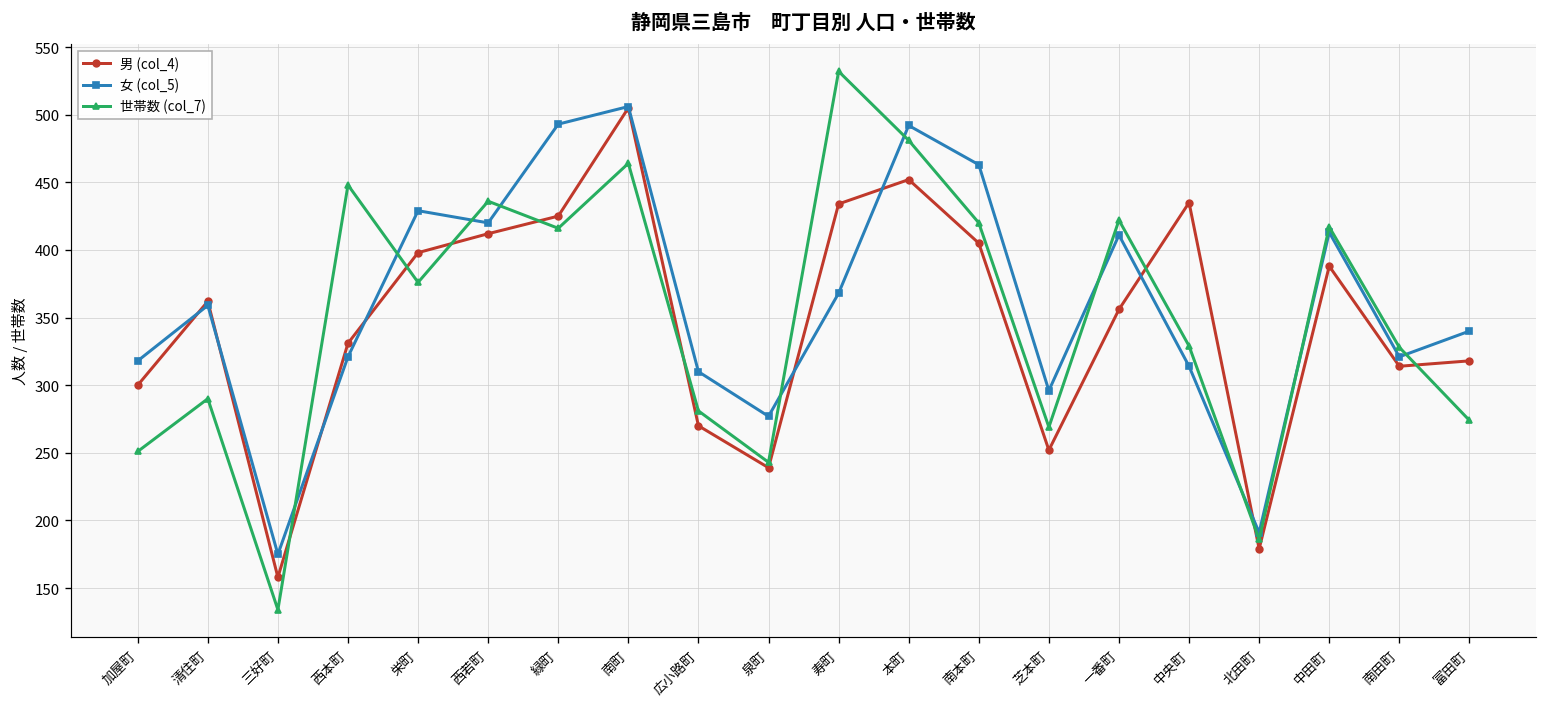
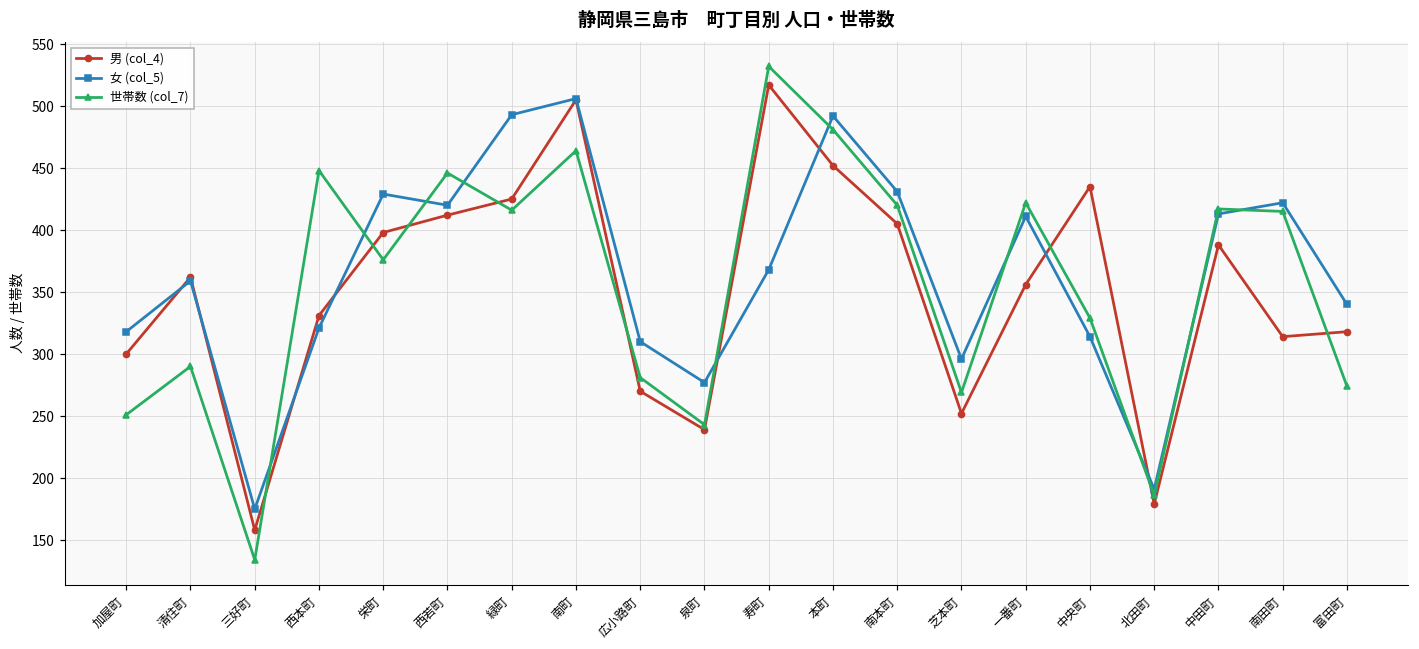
  {
    "男 (col_4)": {
      "加屋町": 300,
      "清住町": 362,
      "三好町": 158,
      "西本町": 331,
      "栄町": 398,
      "西若町": 412,
      "緑町": 425,
      "広小路町": 270,
      "泉町": 239,
-     "寿町": 434,
+     "寿町": 517,
      "本町": 452,
      "南本町": 405,
      "芝本町": 252,
      "一番町": 356,
      "中央町": 435,
      "北田町": 179,
      "中田町": 388,
      "南田町": 314,
      "富田町": 318
    },
    "女 (col_5)": {
      "加屋町": 318,
      "清住町": 359,
      "三好町": 175,
      "西本町": 321,
      "栄町": 429,
      "西若町": 420,
      "緑町": 493,
      "広小路町": 310,
      "泉町": 277,
      "寿町": 368,
      "本町": 492,
-     "南本町": 463,
+     "南本町": 431,
      "芝本町": 296,
      "一番町": 411,
      "中央町": 314,
      "北田町": 191,
      "中田町": 413,
-     "南田町": 321,
+     "南田町": 422,
      "富田町": 340
    },
    "世帯数 (col_7)": {
      "加屋町": 251,
      "清住町": 290,
      "三好町": 134,
      "西本町": 448,
      "栄町": 376,
-     "西若町": 436,
+     "西若町": 446,
      "緑町": 416,
      "南町": 464,
      "広小路町": 281,
      "泉町": 243,
      "寿町": 532,
      "本町": 481,
      "南本町": 420,
      "芝本町": 269,
      "一番町": 422,
      "中央町": 329,
      "北田町": 186,
      "中田町": 417,
-     "南田町": 328,
+     "南田町": 415,
      "富田町": 274
    }
  }
